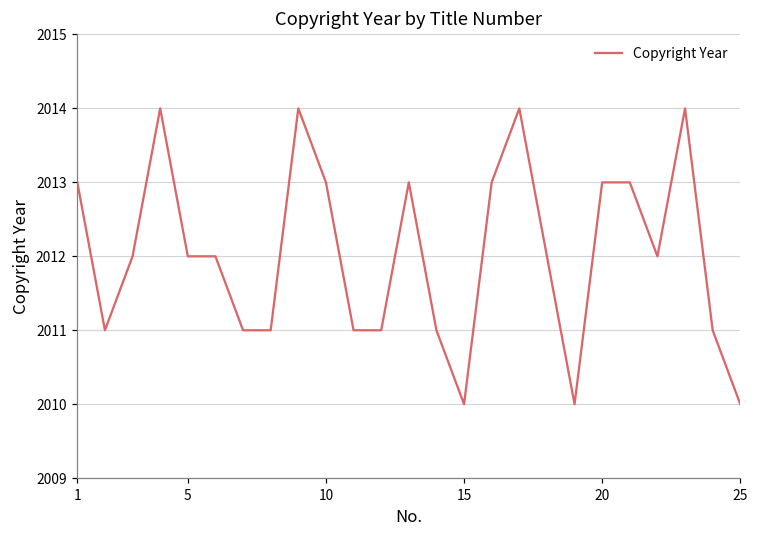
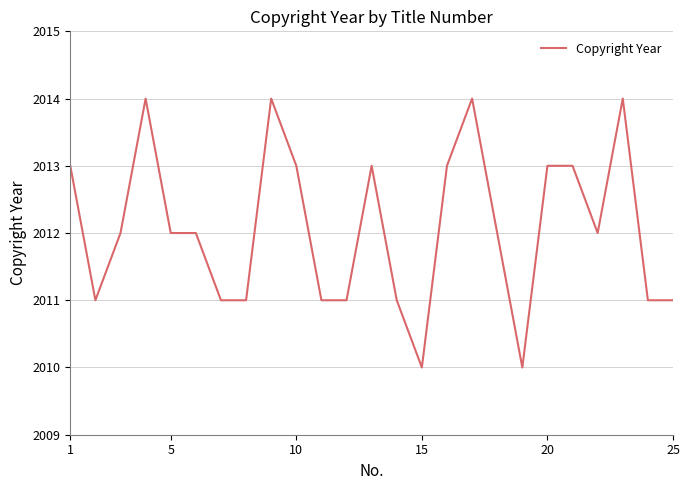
  {
    "1": 2013,
    "5": 2012,
    "10": 2013,
    "15": 2010,
    "20": 2013,
-   "25": 2010
+   "25": 2011
  }
